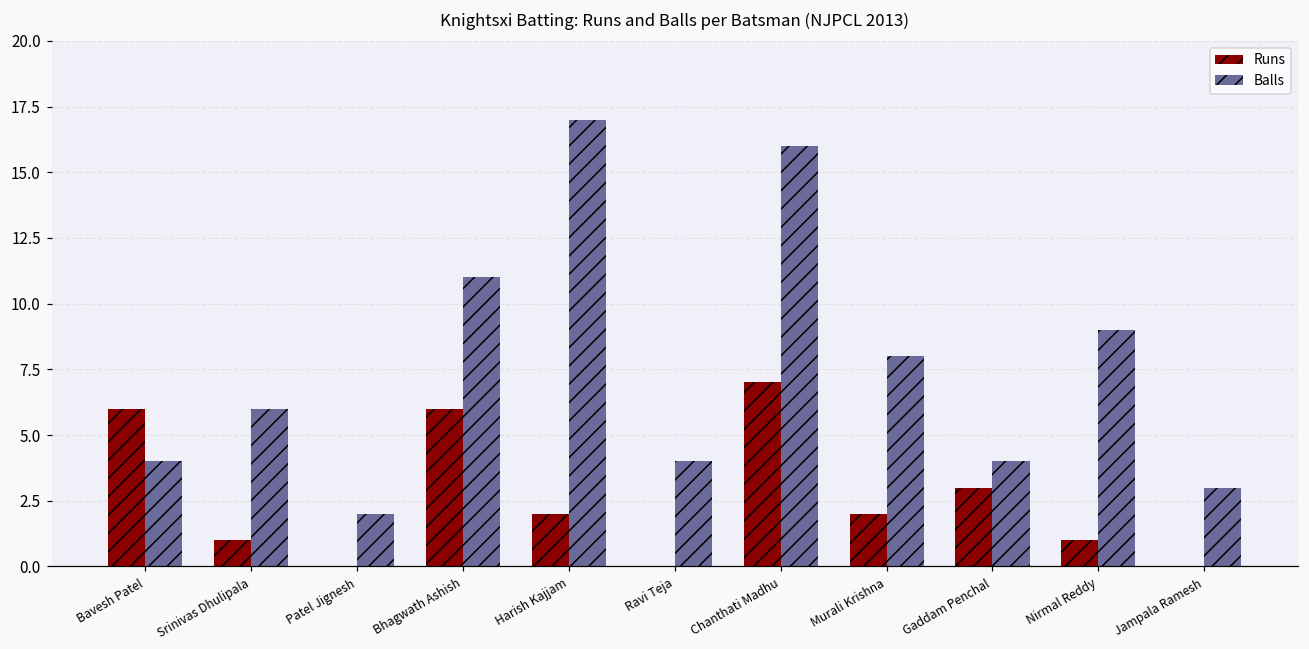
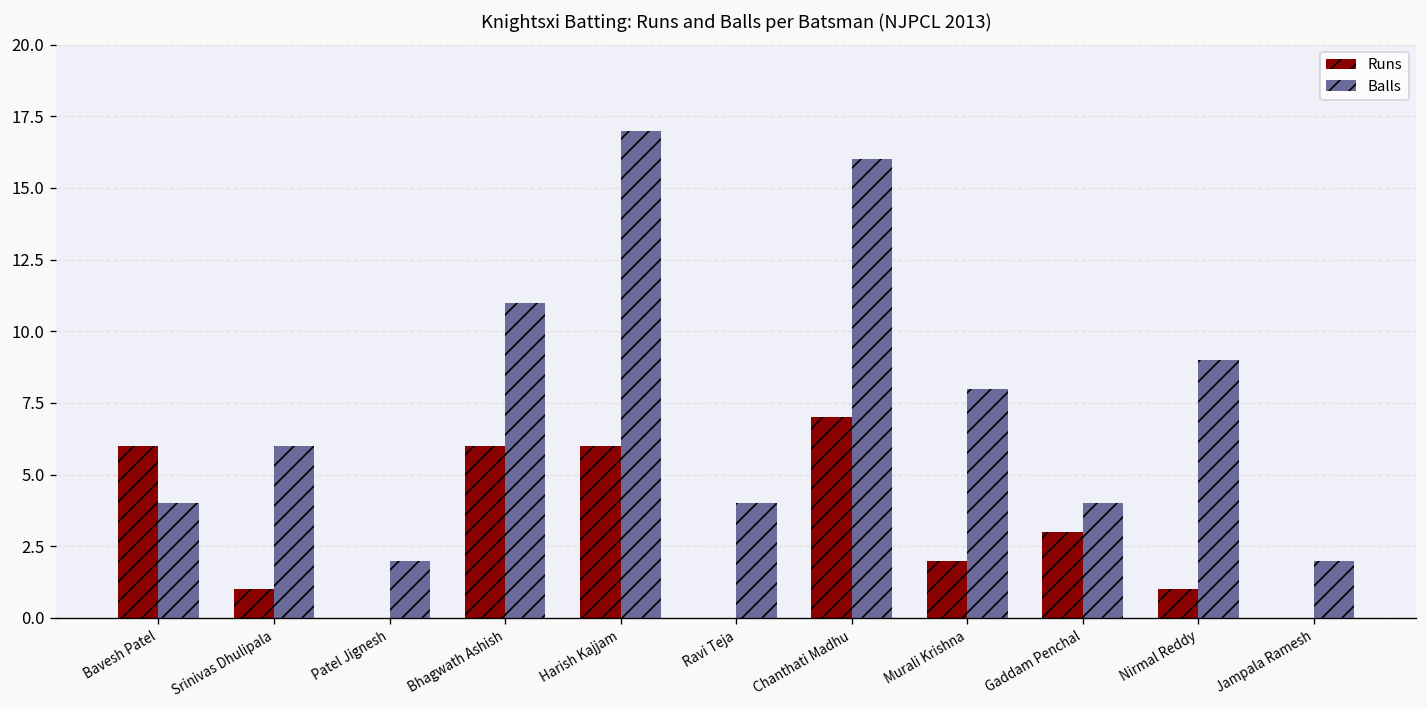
  {
    "Runs": {
      "Bavesh Patel": 6,
      "Srinivas Dhulipala": 1,
      "Patel Jignesh": 0,
      "Bhagwath Ashish": 6,
-     "Harish Kajjam": 2,
+     "Harish Kajjam": 6,
      "Ravi Teja": 0,
      "Chanthati Madhu": 7,
      "Murali Krishna": 2,
      "Gaddam Penchal": 3,
      "Nirmal Reddy": 1,
      "Jampala Ramesh": 0
    },
    "Balls": {
      "Bavesh Patel": 4,
      "Srinivas Dhulipala": 6,
      "Patel Jignesh": 2,
      "Bhagwath Ashish": 11,
      "Harish Kajjam": 17,
      "Ravi Teja": 4,
      "Chanthati Madhu": 16,
      "Murali Krishna": 8,
      "Gaddam Penchal": 4,
      "Nirmal Reddy": 9,
-     "Jampala Ramesh": 3
+     "Jampala Ramesh": 2
    }
  }
